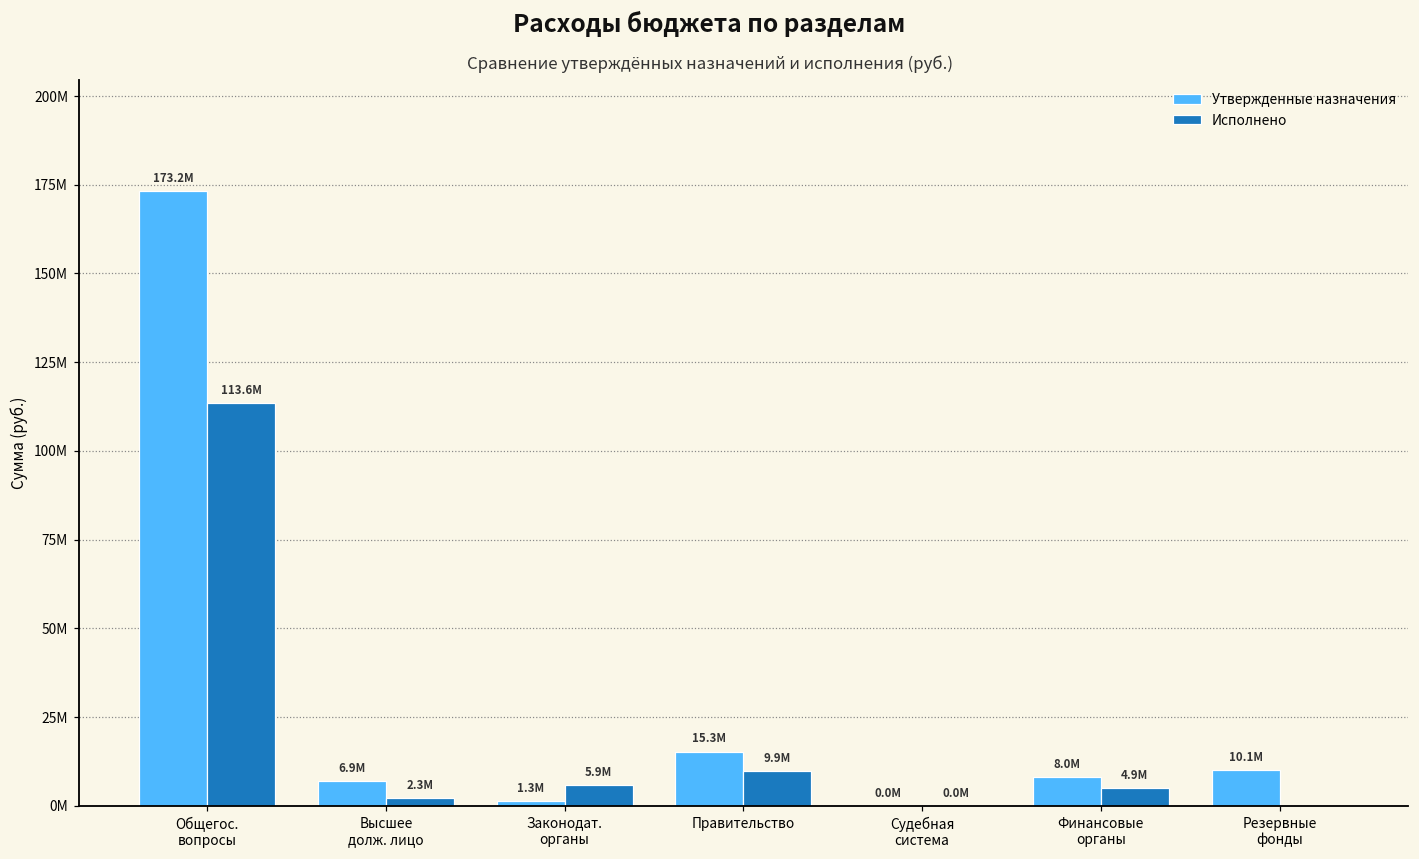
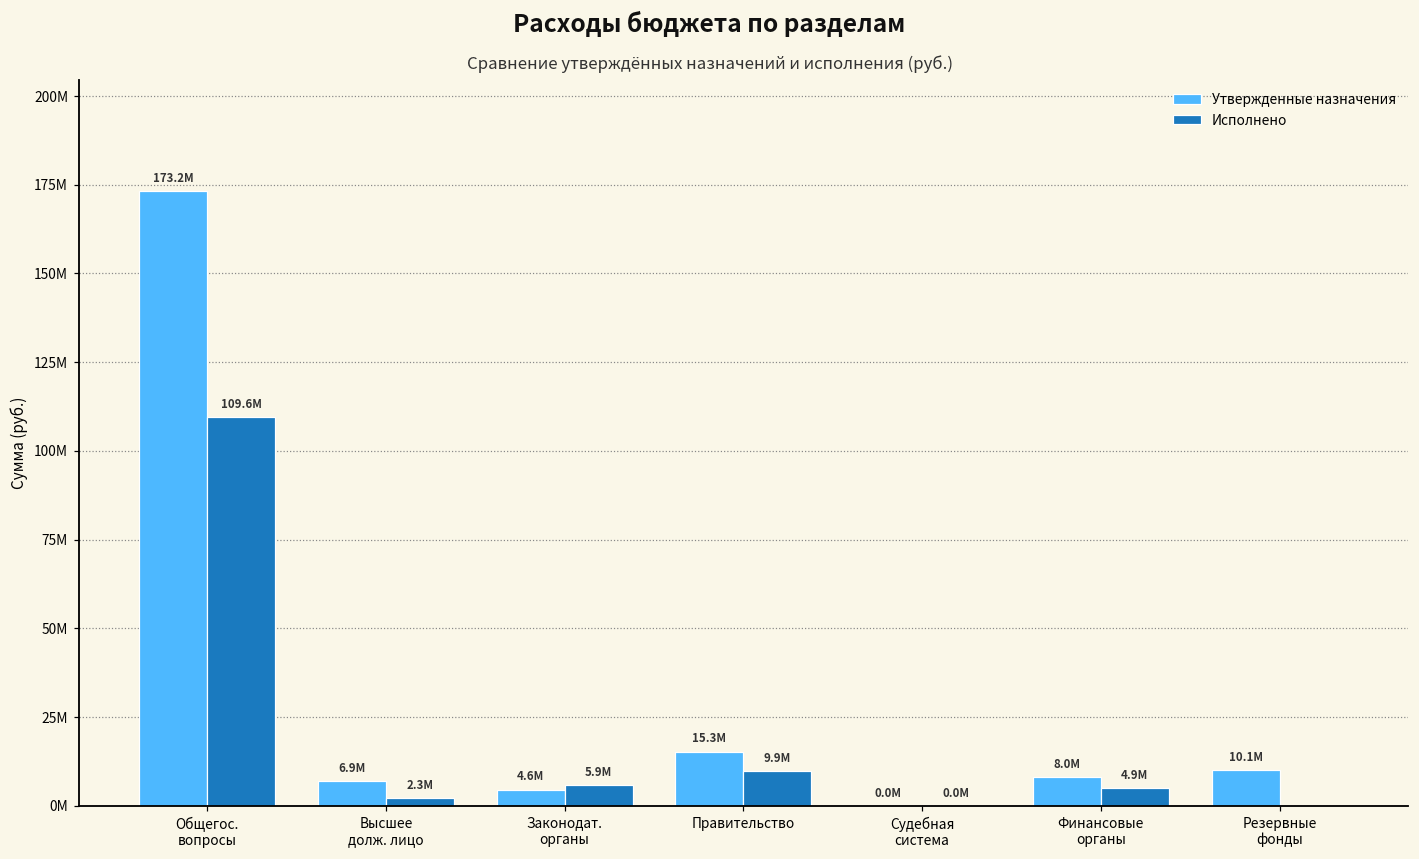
  {
    "Утвержденные назначения": {
      "Общегос. вопросы": "173.2M",
      "Высшее долж. лицо": "6.9M",
-     "Законодат. органы": "1.3M",
+     "Законодат. органы": "4.6M",
      "Правительство": "15.3M",
      "Финансовые органы": "8.0M",
      "Резервные фонды": "10.1M"
    },
    "Исполнено": {
-     "Общегос. вопросы": "113.6M",
+     "Общегос. вопросы": "109.6M",
      "Высшее долж. лицо": "2.3M",
      "Законодат. органы": "5.9M",
      "Правительство": "9.9M",
      "Финансовые органы": "4.9M"
    }
  }
